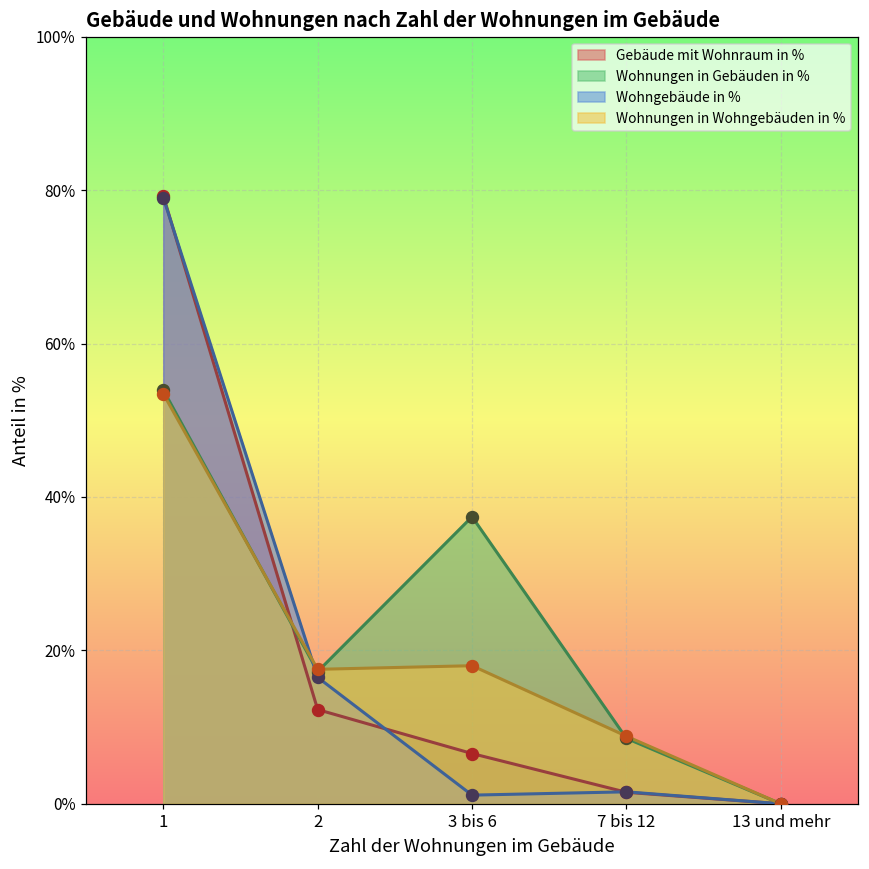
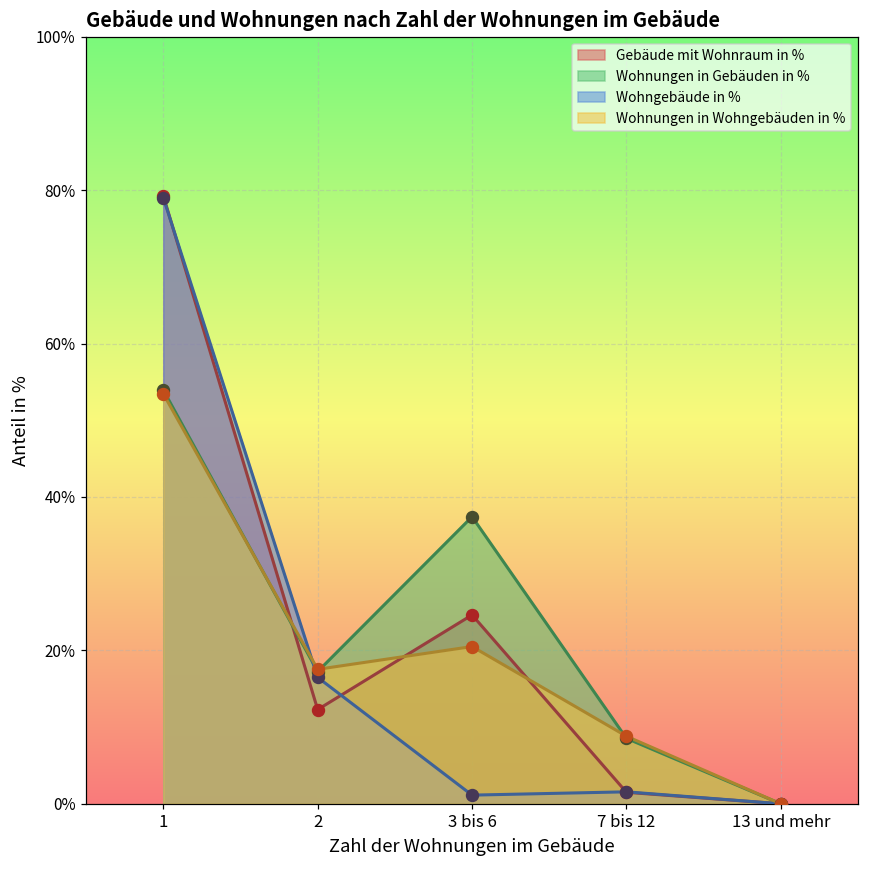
  {
    "Gebäude mit Wohnraum in %": {
      "2": "12%",
-     "3 bis 6": "7%"
+     "3 bis 6": "25%"
    },
    "Wohnungen in Gebäuden in %": {
      "1": "54%",
      "3 bis 6": "37%"
    },
    "Wohngebäude in %": {
      "2": "16%",
      "3 bis 6": "1%"
    },
    "Wohnungen in Wohngebäuden in %": {
      "1": "53%",
-     "3 bis 6": "18%"
+     "3 bis 6": "21%"
    }
  }
